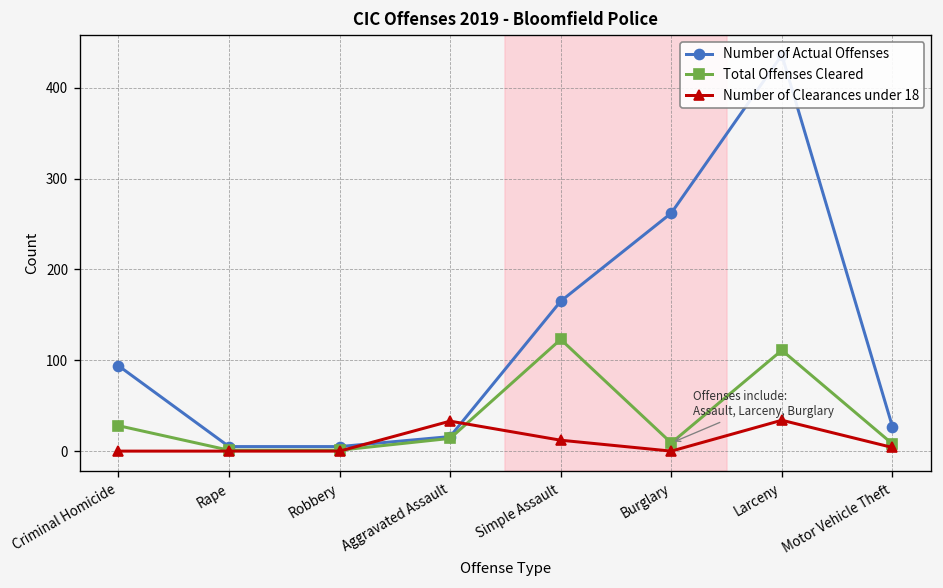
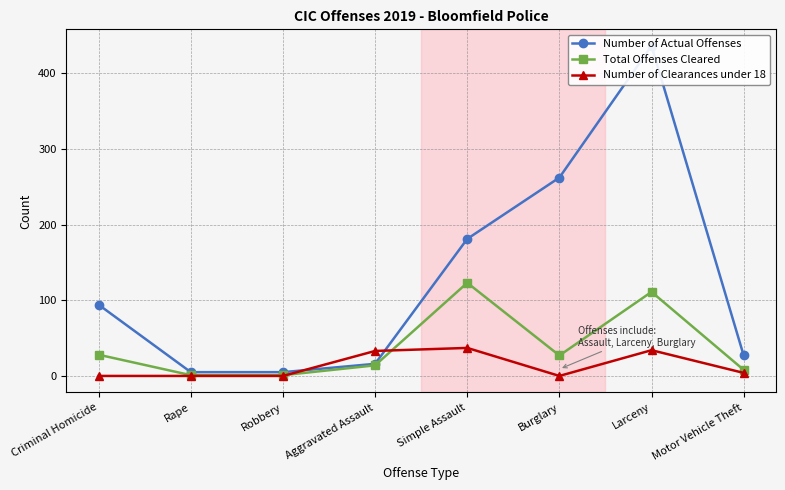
  {
    "Number of Actual Offenses": {
      "Criminal Homicide": 90,
      "Rape": 10,
      "Robbery": 10,
-     "Simple Assault": 170,
+     "Simple Assault": 180,
      "Burglary": 260,
      "Motor Vehicle Theft": 30
    },
    "Total Offenses Cleared": {
      "Criminal Homicide": 30,
      "Simple Assault": 120,
-     "Burglary": 10,
+     "Burglary": 30,
      "Larceny": 110,
      "Motor Vehicle Theft": 10
    },
    "Number of Clearances under 18": {
      "Criminal Homicide": 0,
      "Aggravated Assault": 30,
-     "Simple Assault": 10,
+     "Simple Assault": 40,
      "Burglary": 0,
      "Larceny": 30,
      "Motor Vehicle Theft": 0
    }
  }
